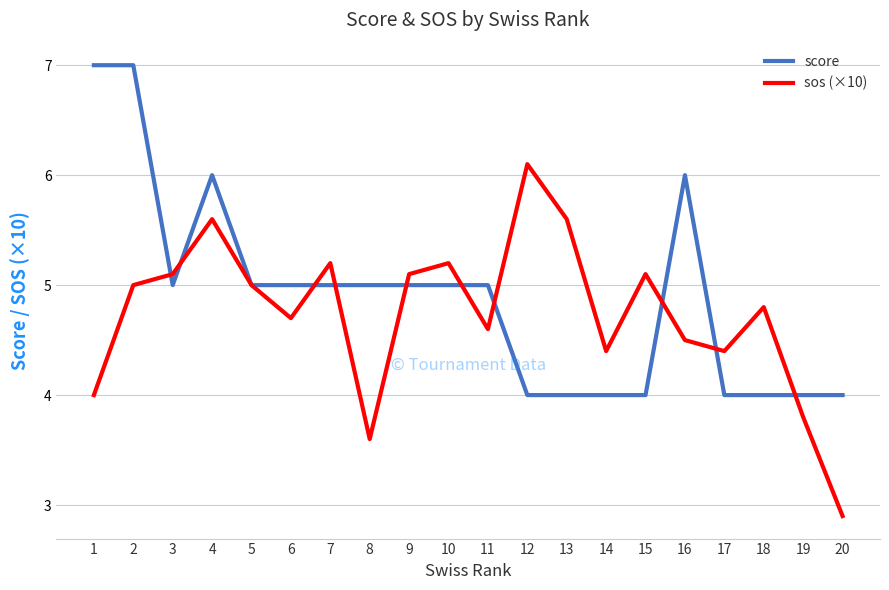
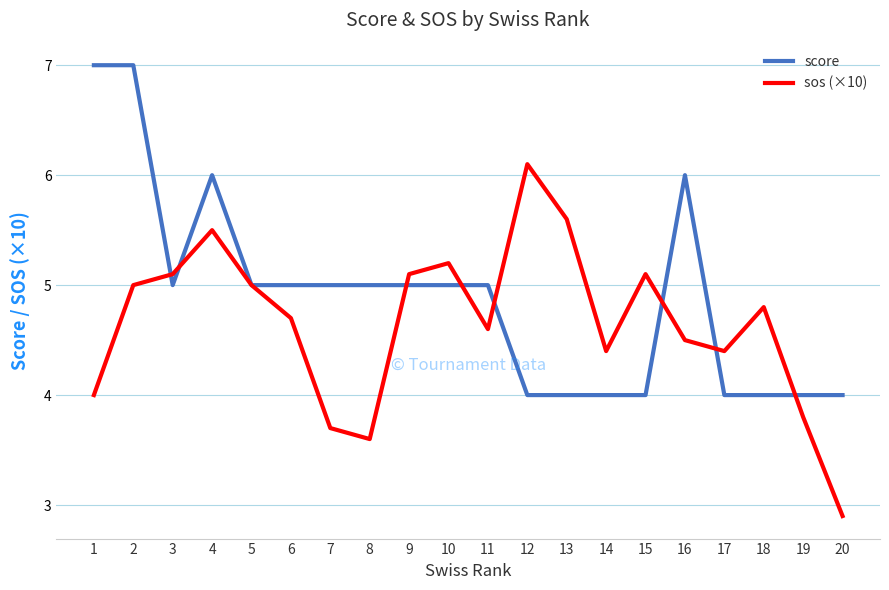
  {
    "score": {
      "1": 7.00,
      "2": 7.00,
      "3": 5.00,
      "4": 6.00,
      "6": 5.00,
      "7": 5.00,
      "8": 5.00,
      "9": 5.00,
      "10": 5.00,
      "11": 5.00,
      "12": 4.00,
      "13": 4.00,
      "14": 4.00,
      "15": 4.00,
      "16": 6.00,
      "17": 4.00,
      "18": 4.00,
      "19": 4.00,
      "20": 4.00
    },
    "sos (×10)": {
      "1": 4.00,
      "2": 5.00,
      "3": 5.10,
-     "4": 5.60,
+     "4": 5.50,
      "6": 4.70,
-     "7": 5.20,
+     "7": 3.70,
      "8": 3.60,
      "9": 5.10,
      "10": 5.20,
      "11": 4.60,
      "12": 6.10,
      "13": 5.60,
      "14": 4.40,
      "15": 5.10,
      "16": 4.50,
      "17": 4.40,
      "18": 4.80,
      "19": 3.80,
      "20": 2.90
    }
  }
